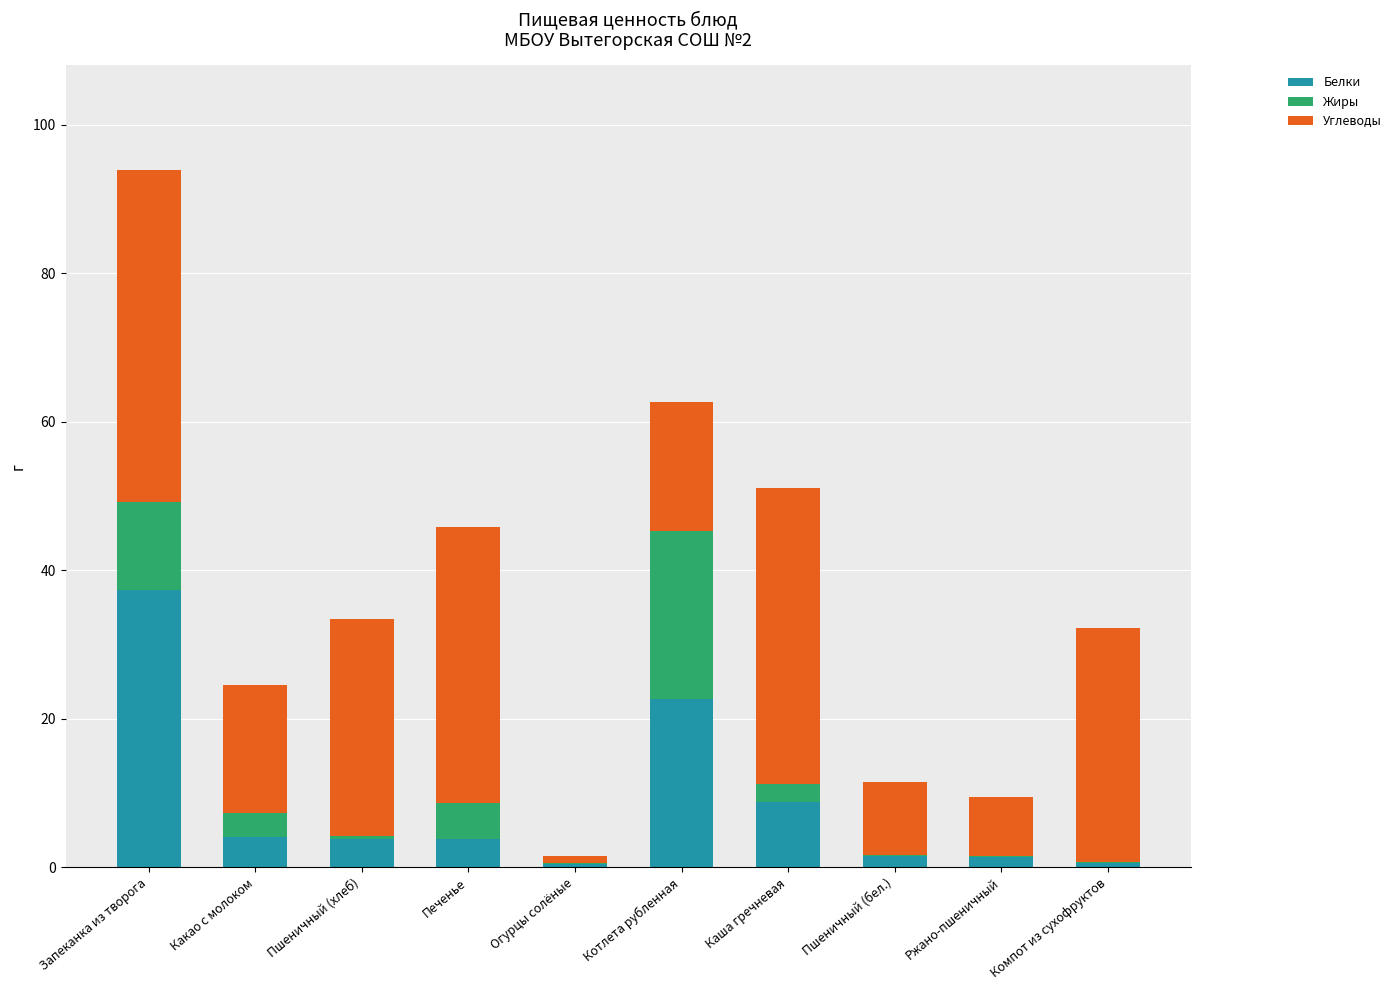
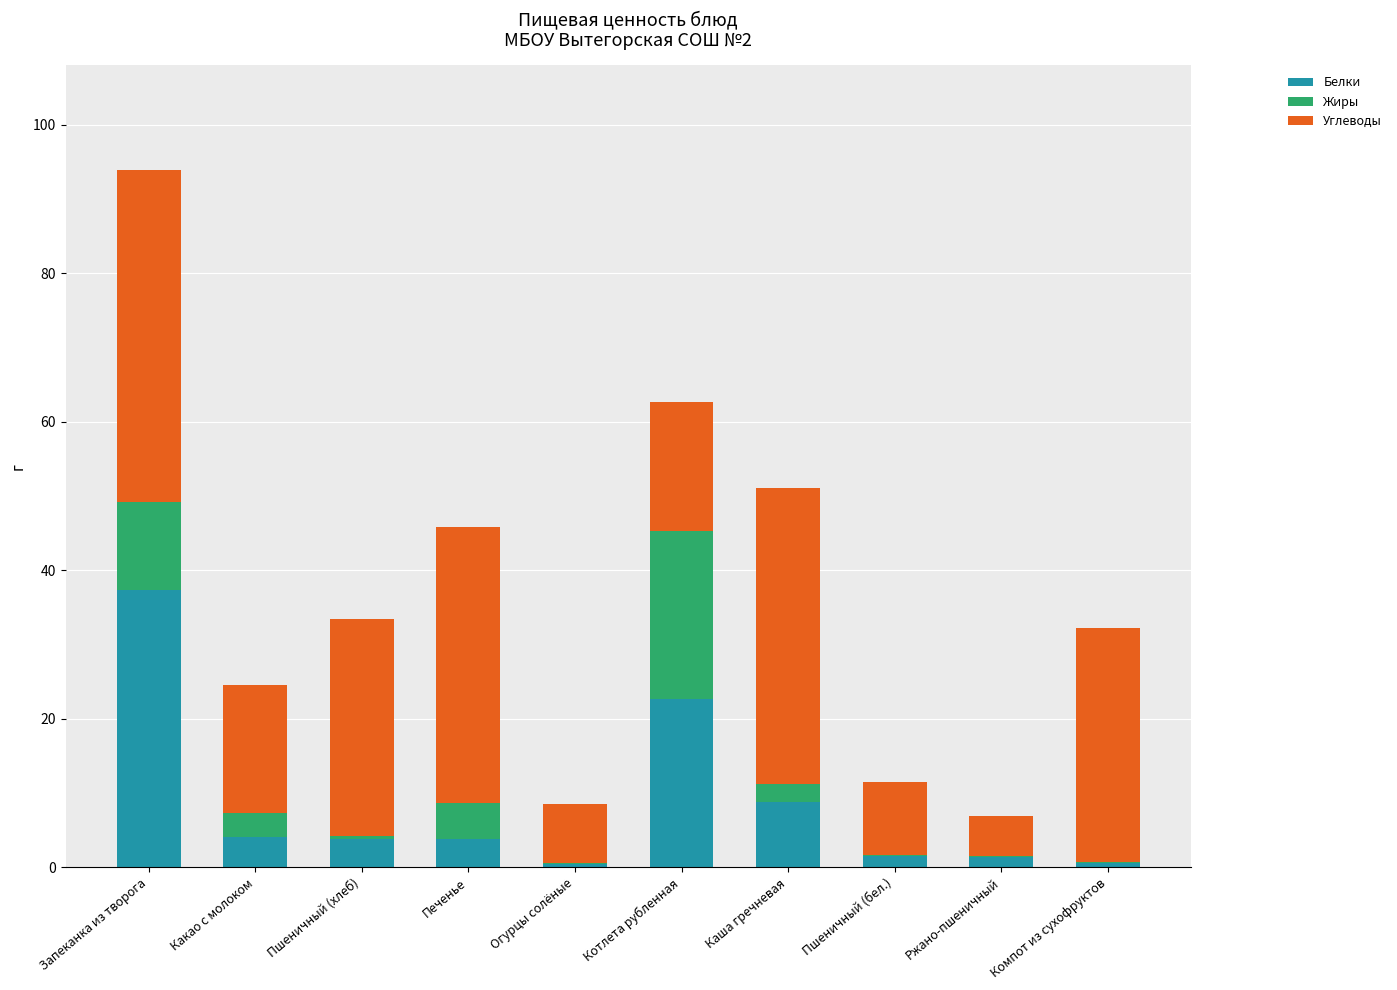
  {
    "Белки": {
      "Запеканка из творога": 37,
      "Какао с молоком": 4,
      "Пшеничный (хлеб)": 4,
      "Печенье": 4,
      "Огурцы солёные": 0,
      "Котлета рубленная": 23,
      "Каша гречневая": 9,
      "Пшеничный (бел.)": 2,
      "Ржано-пшеничный": 1,
      "Компот из сухофруктов": 1
    },
    "Жиры": {
      "Запеканка из творога": 12,
      "Какао с молоком": 3,
      "Пшеничный (хлеб)": 0,
      "Печенье": 5,
      "Котлета рубленная": 23,
      "Каша гречневая": 2
    },
    "Углеводы": {
      "Запеканка из творога": 45,
      "Какао с молоком": 17,
      "Пшеничный (хлеб)": 29,
      "Печенье": 37,
-     "Огурцы солёные": 1,
+     "Огурцы солёные": 8,
      "Котлета рубленная": 17,
      "Каша гречневая": 40,
      "Пшеничный (бел.)": 10,
-     "Ржано-пшеничный": 8,
+     "Ржано-пшеничный": 5,
      "Компот из сухофруктов": 32
    }
  }
